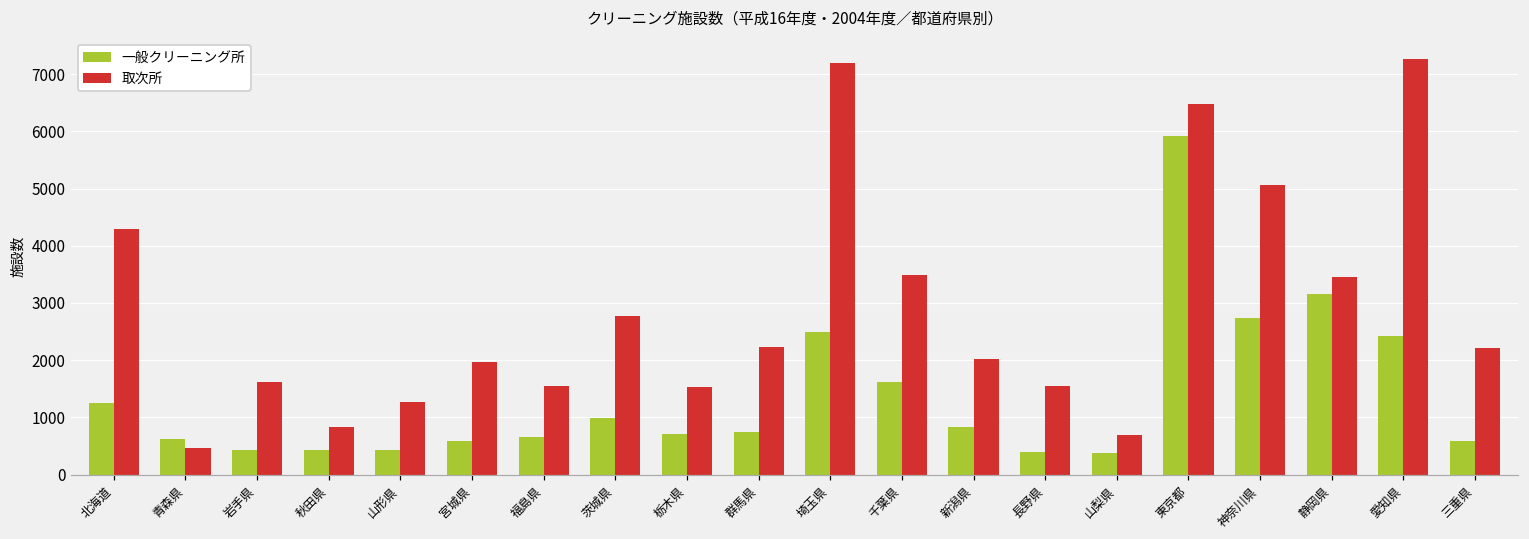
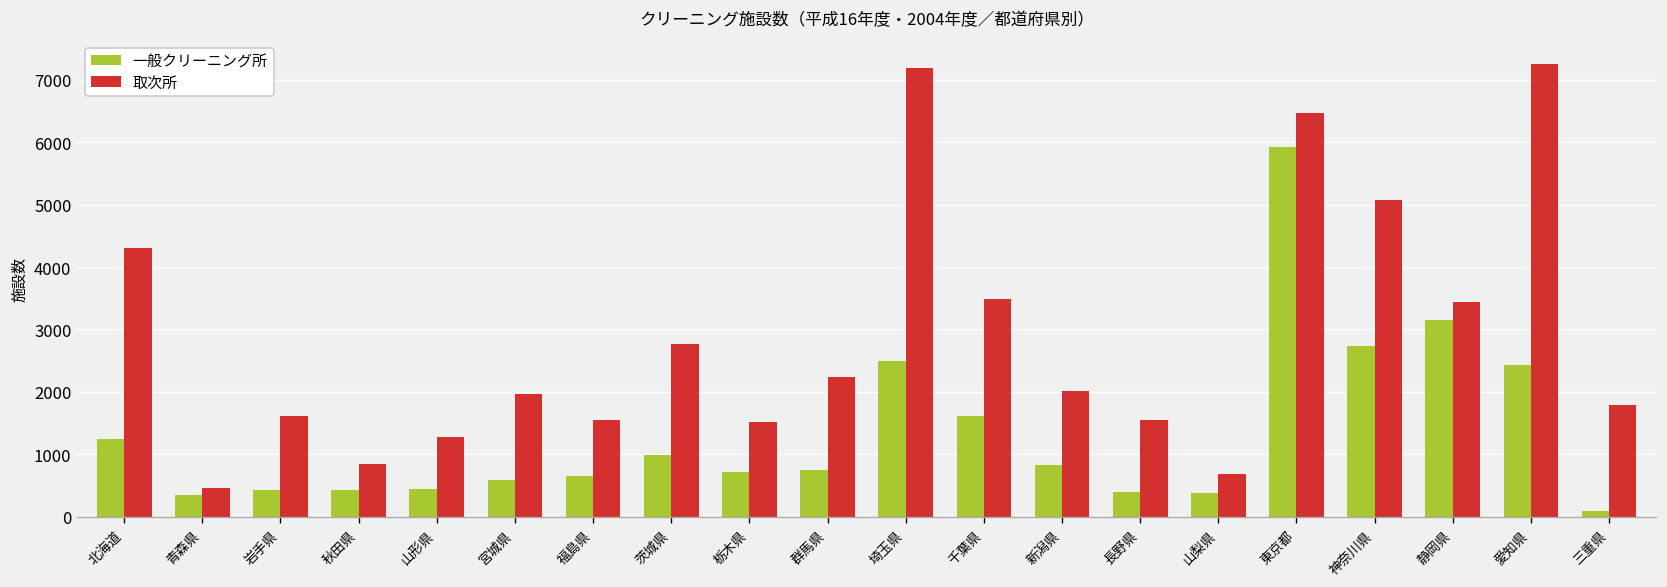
  {
    "一般クリーニング所": {
      "北海道": 1300,
-     "青森県": 600,
+     "青森県": 300,
      "岩手県": 400,
      "秋田県": 400,
      "山形県": 400,
      "宮城県": 600,
      "福島県": 700,
      "茨城県": 1000,
      "栃木県": 700,
      "群馬県": 700,
      "埼玉県": 2500,
      "千葉県": 1600,
      "新潟県": 800,
      "長野県": 400,
      "山梨県": 400,
      "東京都": 5900,
      "神奈川県": 2700,
      "静岡県": 3200,
      "愛知県": 2400,
-     "三重県": 600
+     "三重県": 100
    },
    "取次所": {
      "北海道": 4300,
      "青森県": 500,
      "岩手県": 1600,
      "秋田県": 800,
      "山形県": 1300,
      "宮城県": 2000,
      "福島県": 1600,
      "茨城県": 2800,
      "栃木県": 1500,
      "群馬県": 2200,
      "埼玉県": 7200,
      "千葉県": 3500,
      "新潟県": 2000,
      "長野県": 1500,
      "山梨県": 700,
      "東京都": 6500,
      "神奈川県": 5100,
      "静岡県": 3400,
      "愛知県": 7300,
-     "三重県": 2200
+     "三重県": 1800
    }
  }
